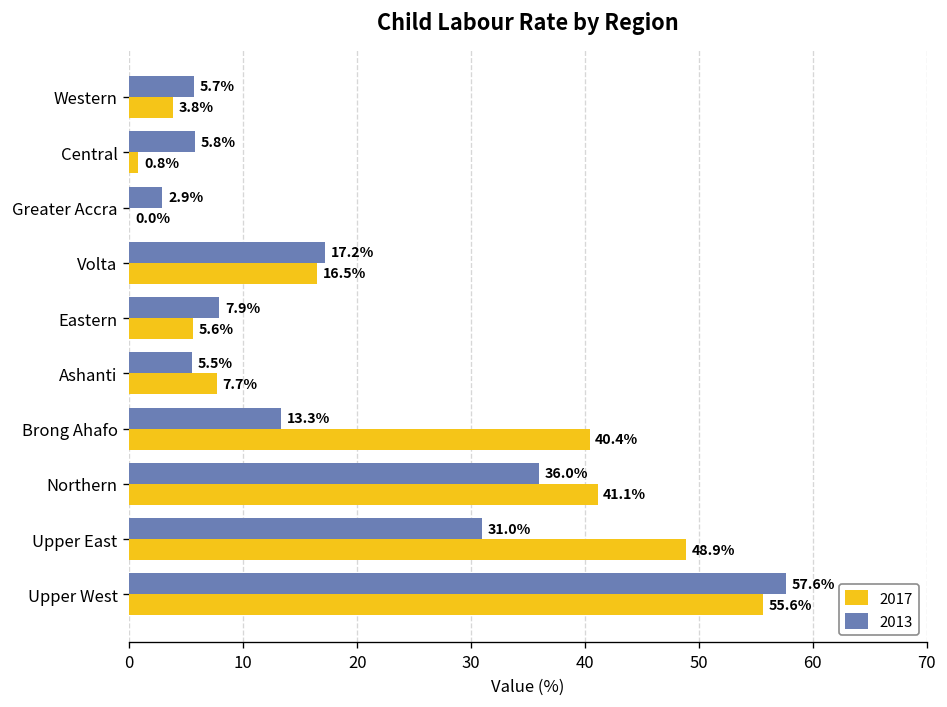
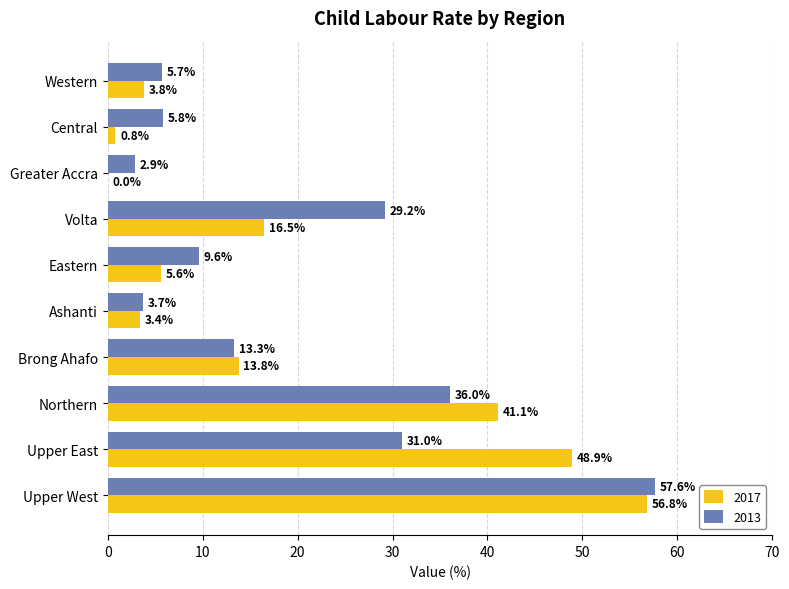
  {
    "2017": {
      "Western": "3.8%",
      "Central": "0.8%",
      "Greater Accra": "0.0%",
      "Volta": "16.5%",
      "Eastern": "5.6%",
-     "Ashanti": "7.7%",
-     "Brong Ahafo": "40.4%",
+     "Ashanti": "3.4%",
+     "Brong Ahafo": "13.8%",
      "Northern": "41.1%",
      "Upper East": "48.9%",
-     "Upper West": "55.6%"
+     "Upper West": "56.8%"
    },
    "2013": {
      "Western": "5.7%",
      "Central": "5.8%",
      "Greater Accra": "2.9%",
-     "Volta": "17.2%",
-     "Eastern": "7.9%",
-     "Ashanti": "5.5%",
+     "Volta": "29.2%",
+     "Eastern": "9.6%",
+     "Ashanti": "3.7%",
      "Brong Ahafo": "13.3%",
      "Northern": "36.0%",
      "Upper East": "31.0%",
      "Upper West": "57.6%"
    }
  }
